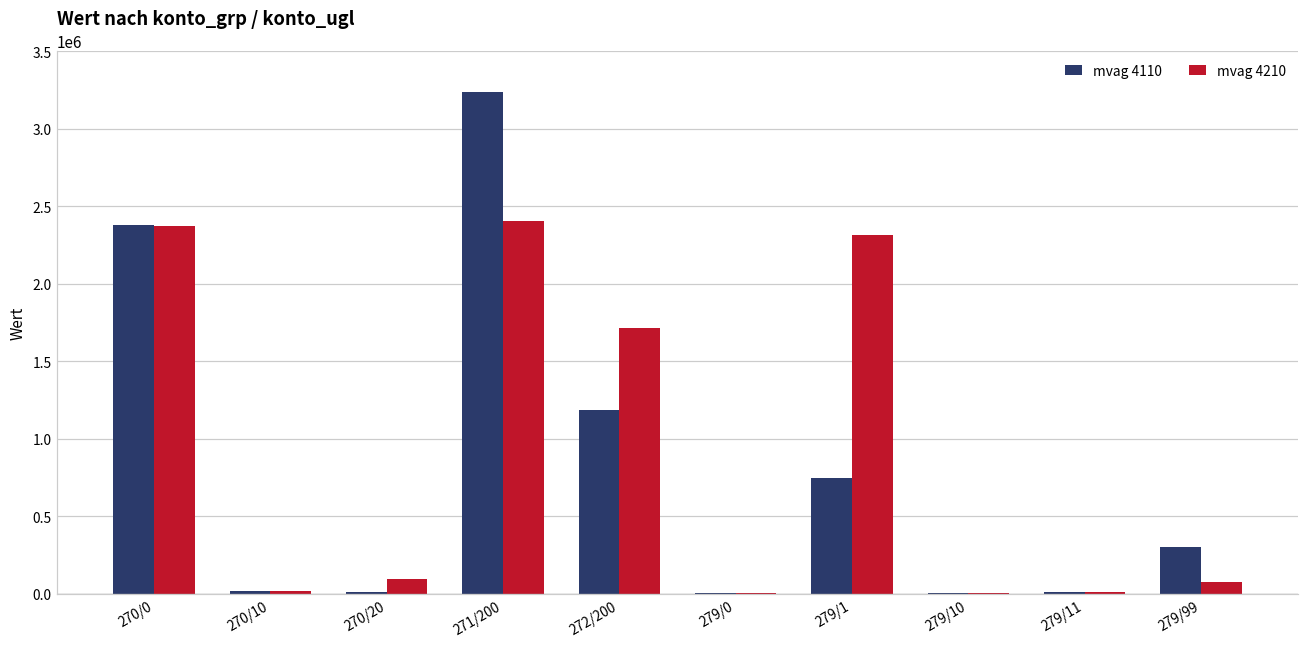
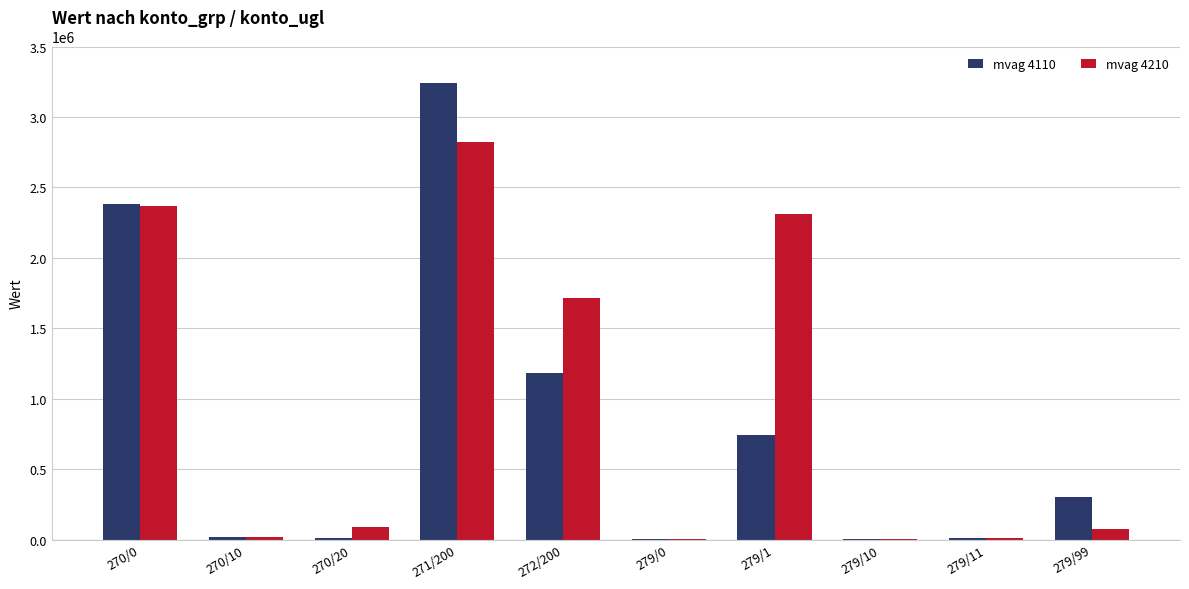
  {
    "mvag 4110": {
      "270/0": 2380000,
      "271/200": 3240000,
      "272/200": 1190000,
      "279/1": 740000,
      "279/99": 300000
    },
    "mvag 4210": {
      "270/0": 2370000,
      "270/20": 90000,
-     "271/200": 2400000,
+     "271/200": 2820000,
      "272/200": 1710000,
      "279/1": 2310000,
      "279/99": 80000
    }
  }
